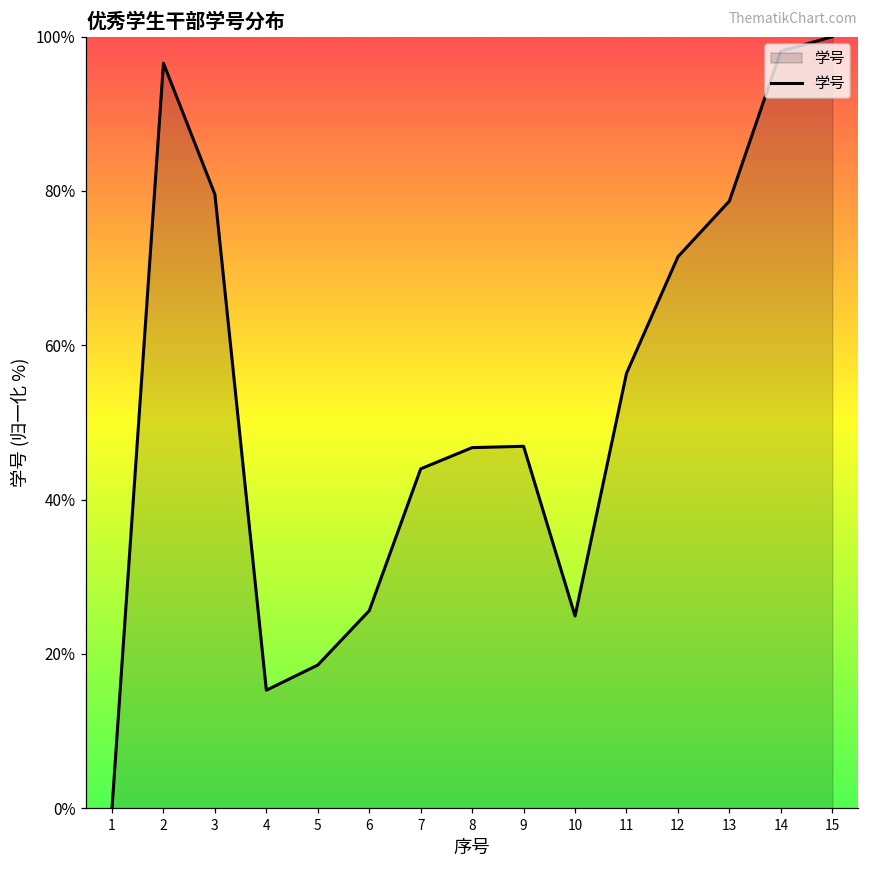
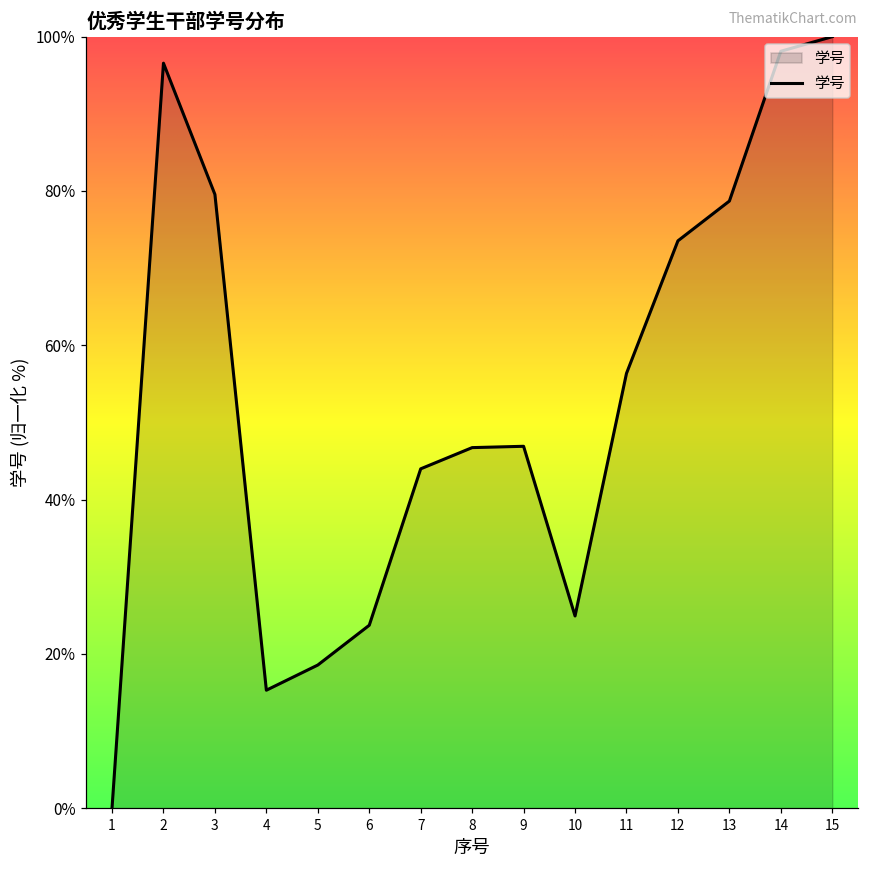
  {
    "1": "0%",
    "2": "97%",
    "3": "80%",
    "4": "15%",
    "5": "19%",
-   "6": "26%",
+   "6": "24%",
    "7": "44%",
    "8": "47%",
    "9": "47%",
    "10": "25%",
    "11": "56%",
-   "12": "71%",
+   "12": "74%",
    "13": "79%",
    "15": "100%"
  }
